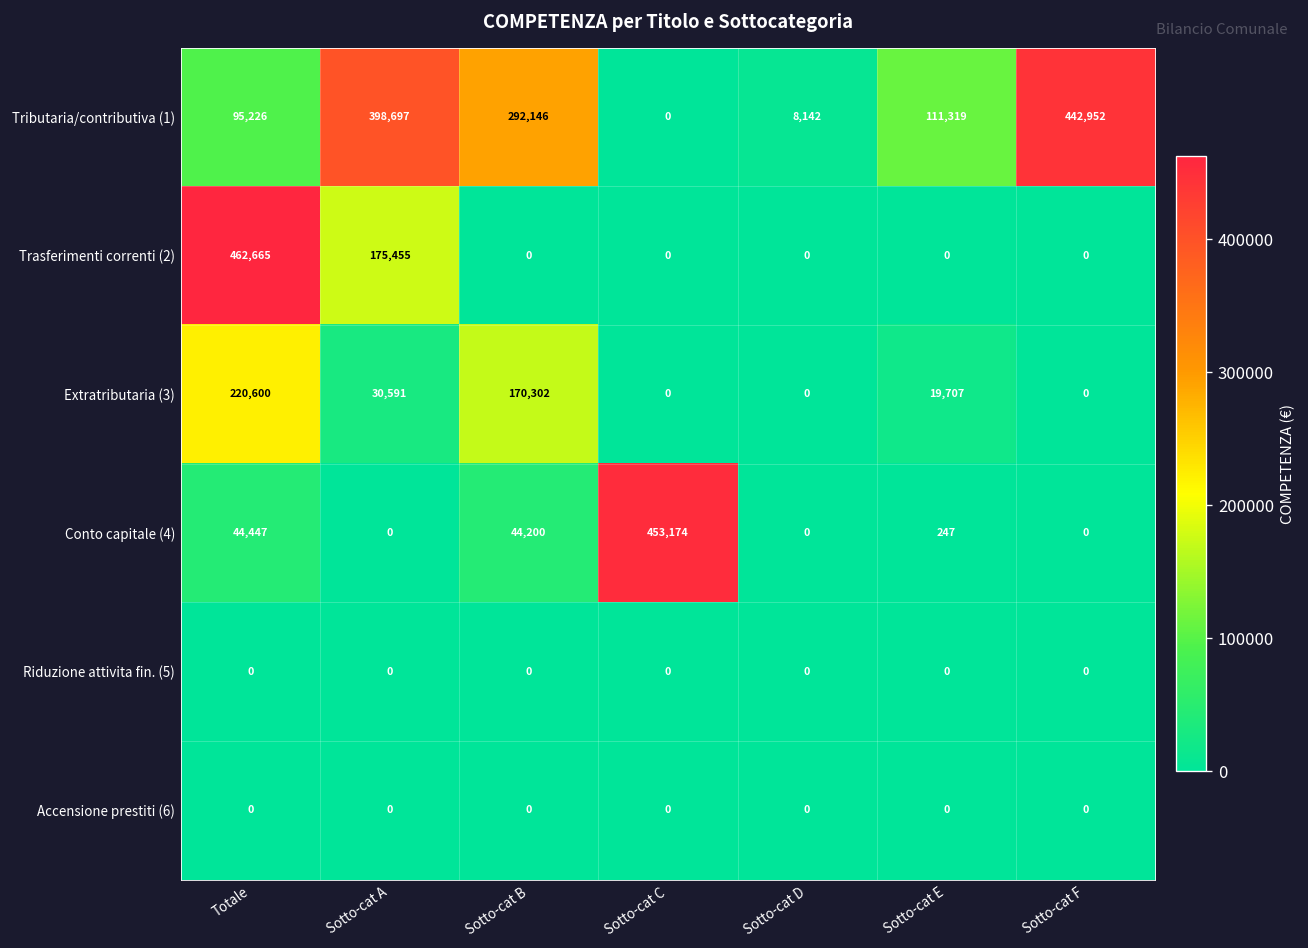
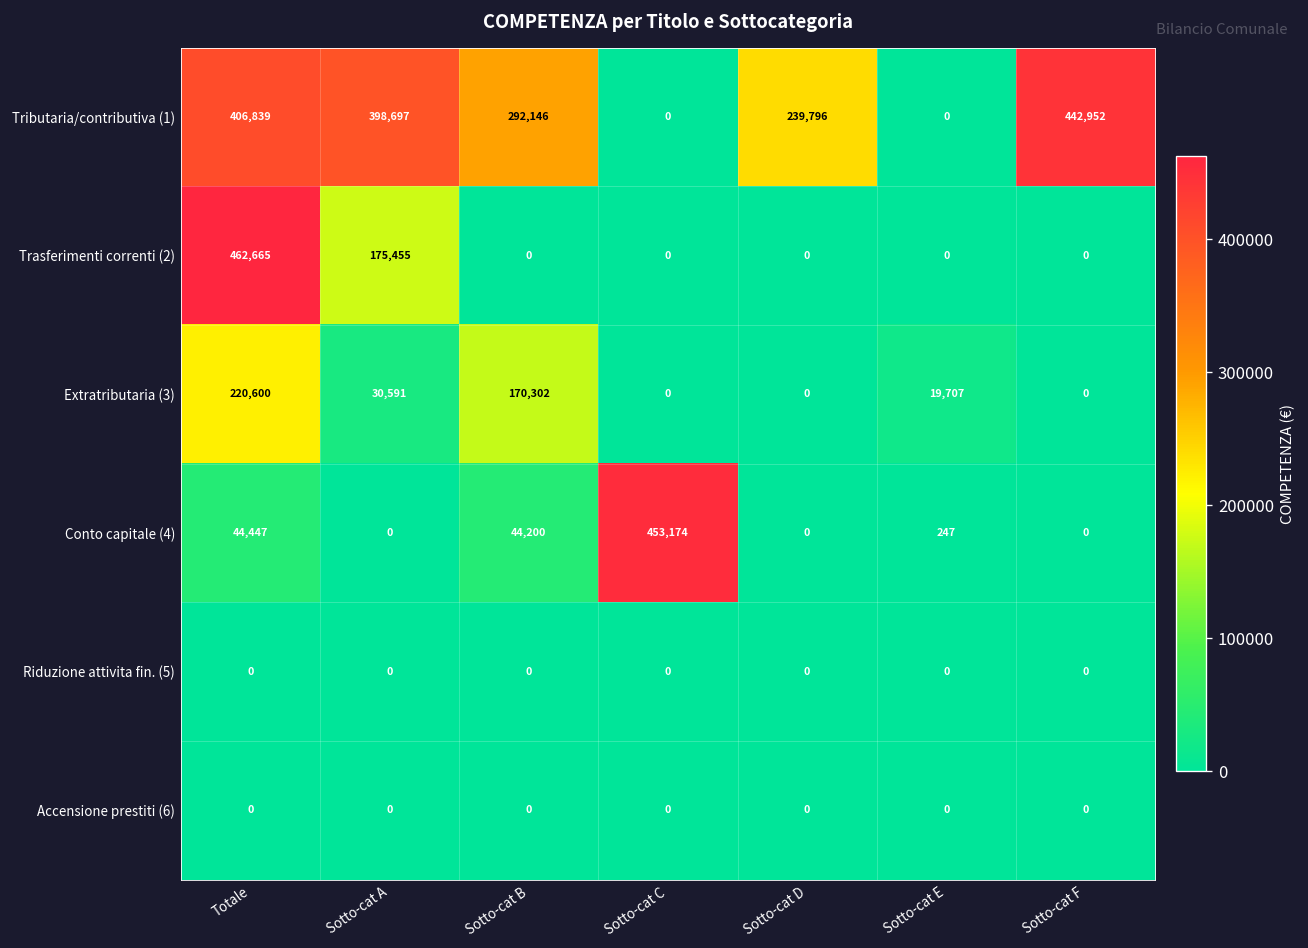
  {
    "Tributaria/contributiva (1)": {
-     "Totale": "95,226",
+     "Totale": "406,839",
      "Sotto-cat A": "398,697",
      "Sotto-cat B": "292,146",
      "Sotto-cat C": "0",
-     "Sotto-cat D": "8,142",
-     "Sotto-cat E": "111,319",
+     "Sotto-cat D": "239,796",
+     "Sotto-cat E": "0",
      "Sotto-cat F": "442,952"
    },
    "Trasferimenti correnti (2)": {
      "Totale": "462,665",
      "Sotto-cat A": "175,455",
      "Sotto-cat B": "0",
      "Sotto-cat C": "0",
      "Sotto-cat D": "0",
      "Sotto-cat E": "0",
      "Sotto-cat F": "0"
    },
    "Extratributaria (3)": {
      "Totale": "220,600",
      "Sotto-cat A": "30,591",
      "Sotto-cat B": "170,302",
      "Sotto-cat C": "0",
      "Sotto-cat D": "0",
      "Sotto-cat E": "19,707",
      "Sotto-cat F": "0"
    },
    "Conto capitale (4)": {
      "Totale": "44,447",
      "Sotto-cat A": "0",
      "Sotto-cat B": "44,200",
      "Sotto-cat C": "453,174",
      "Sotto-cat D": "0",
      "Sotto-cat E": "247",
      "Sotto-cat F": "0"
    },
    "Riduzione attivita fin. (5)": {
      "Totale": "0",
      "Sotto-cat A": "0",
      "Sotto-cat B": "0",
      "Sotto-cat C": "0",
      "Sotto-cat D": "0",
      "Sotto-cat E": "0",
      "Sotto-cat F": "0"
    },
    "Accensione prestiti (6)": {
      "Totale": "0",
      "Sotto-cat A": "0",
      "Sotto-cat B": "0",
      "Sotto-cat C": "0",
      "Sotto-cat D": "0",
      "Sotto-cat E": "0",
      "Sotto-cat F": "0"
    }
  }
